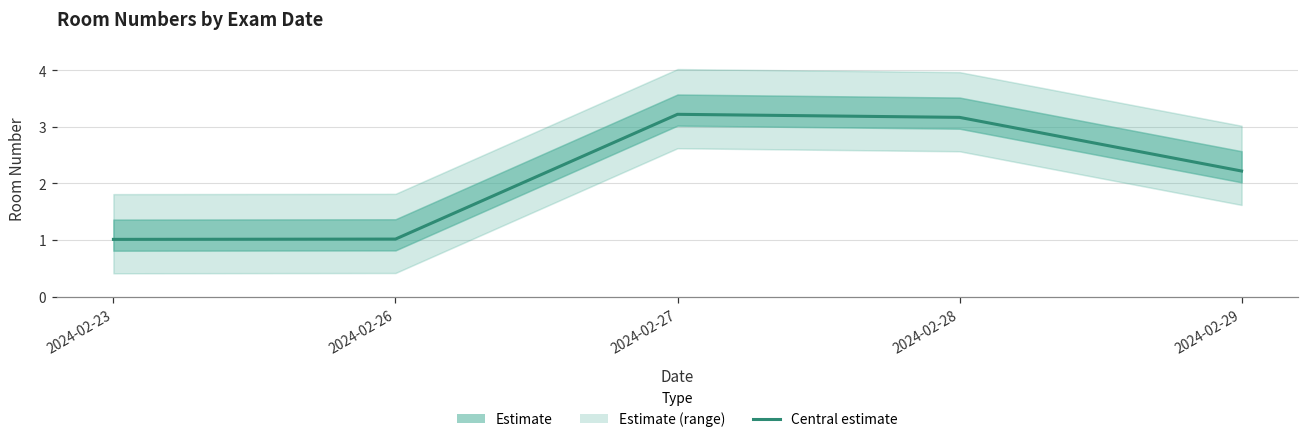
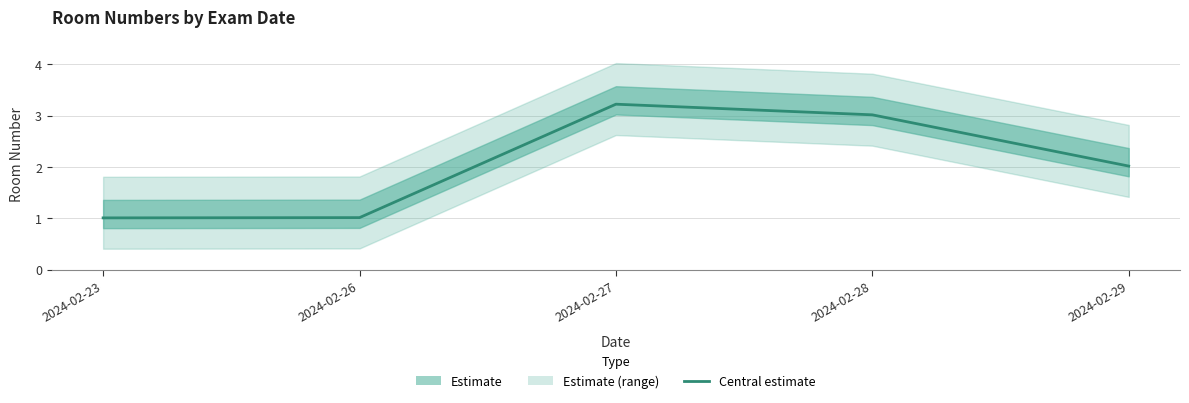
  {
    "Central estimate": {
      "2024-02-23": 1.0,
      "2024-02-26": 1.0,
      "2024-02-27": 3.2,
-     "2024-02-28": 3.2,
-     "2024-02-29": 2.2
+     "2024-02-28": 3.0,
+     "2024-02-29": 2.0
    }
  }
